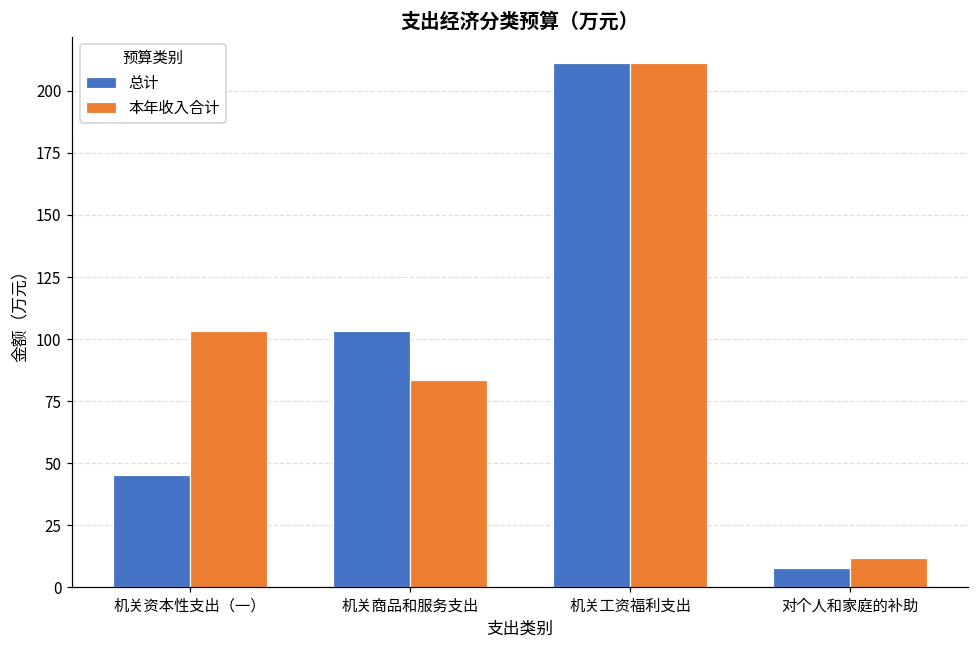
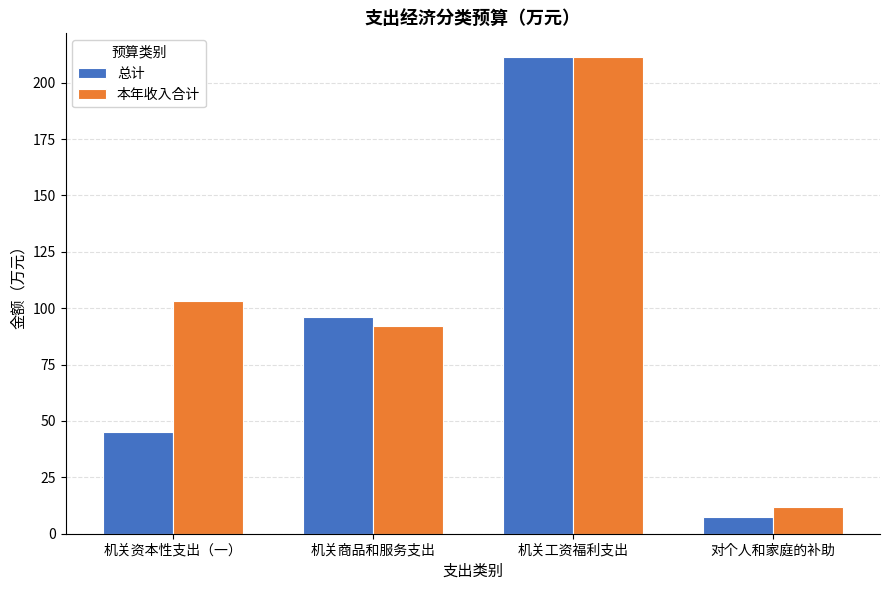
  {
    "总计": {
      "机关资本性支出（一）": 45,
-     "机关商品和服务支出": 103,
+     "机关商品和服务支出": 96,
      "机关工资福利支出": 211,
      "对个人和家庭的补助": 8
    },
    "本年收入合计": {
      "机关资本性支出（一）": 103,
-     "机关商品和服务支出": 83,
+     "机关商品和服务支出": 92,
      "机关工资福利支出": 211,
      "对个人和家庭的补助": 12
    }
  }
